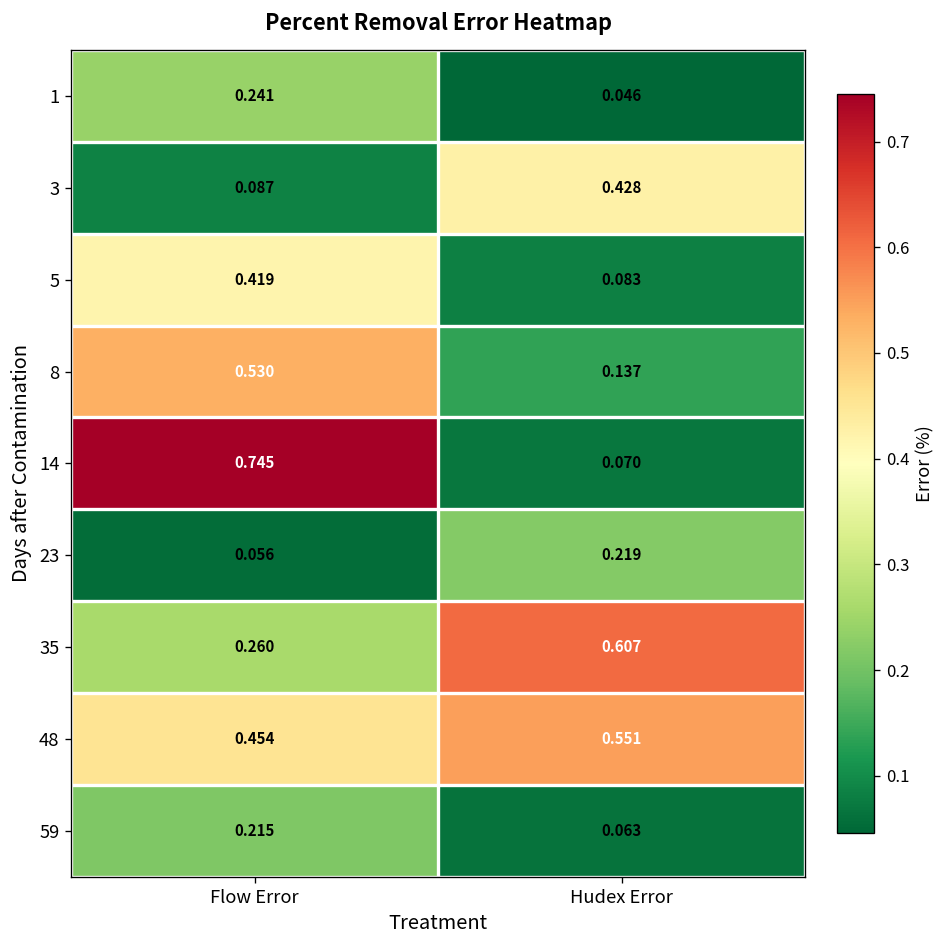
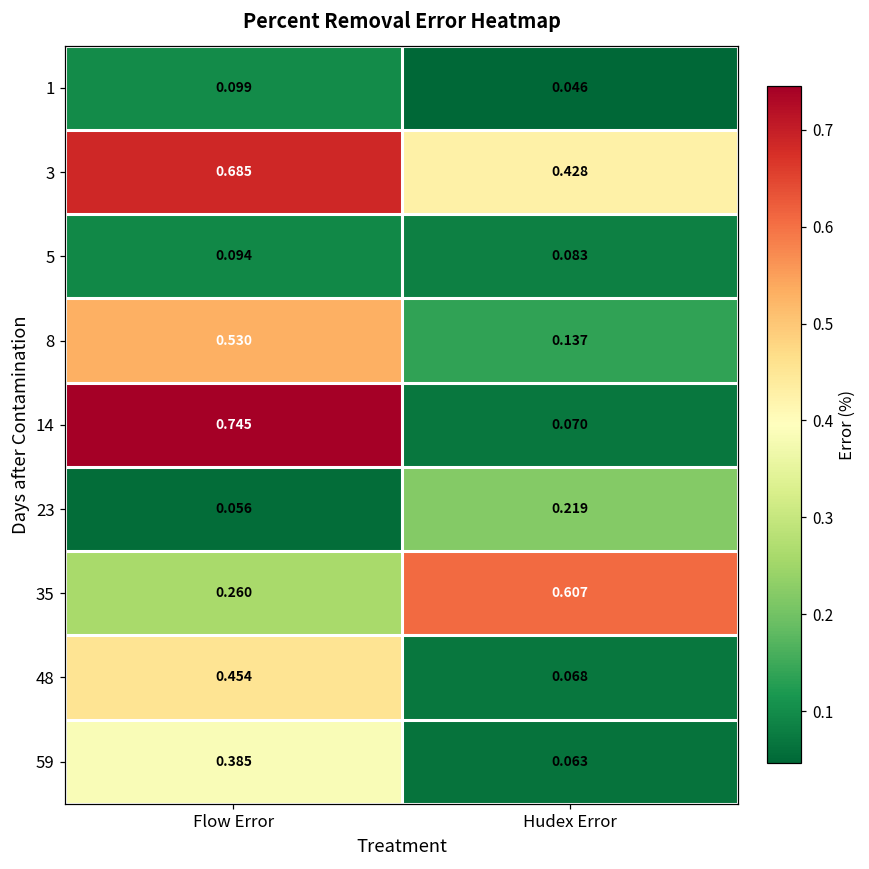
  {
    "1": {
-     "Flow Error": 0.241,
+     "Flow Error": 0.099,
      "Hudex Error": 0.046
    },
    "3": {
-     "Flow Error": 0.087,
+     "Flow Error": 0.685,
      "Hudex Error": 0.428
    },
    "5": {
-     "Flow Error": 0.419,
+     "Flow Error": 0.094,
      "Hudex Error": 0.083
    },
    "8": {
      "Flow Error": 0.530,
      "Hudex Error": 0.137
    },
    "14": {
      "Flow Error": 0.745,
      "Hudex Error": 0.070
    },
    "23": {
      "Flow Error": 0.056,
      "Hudex Error": 0.219
    },
    "35": {
      "Flow Error": 0.260,
      "Hudex Error": 0.607
    },
    "48": {
      "Flow Error": 0.454,
-     "Hudex Error": 0.551
+     "Hudex Error": 0.068
    },
    "59": {
-     "Flow Error": 0.215,
+     "Flow Error": 0.385,
      "Hudex Error": 0.063
    }
  }
